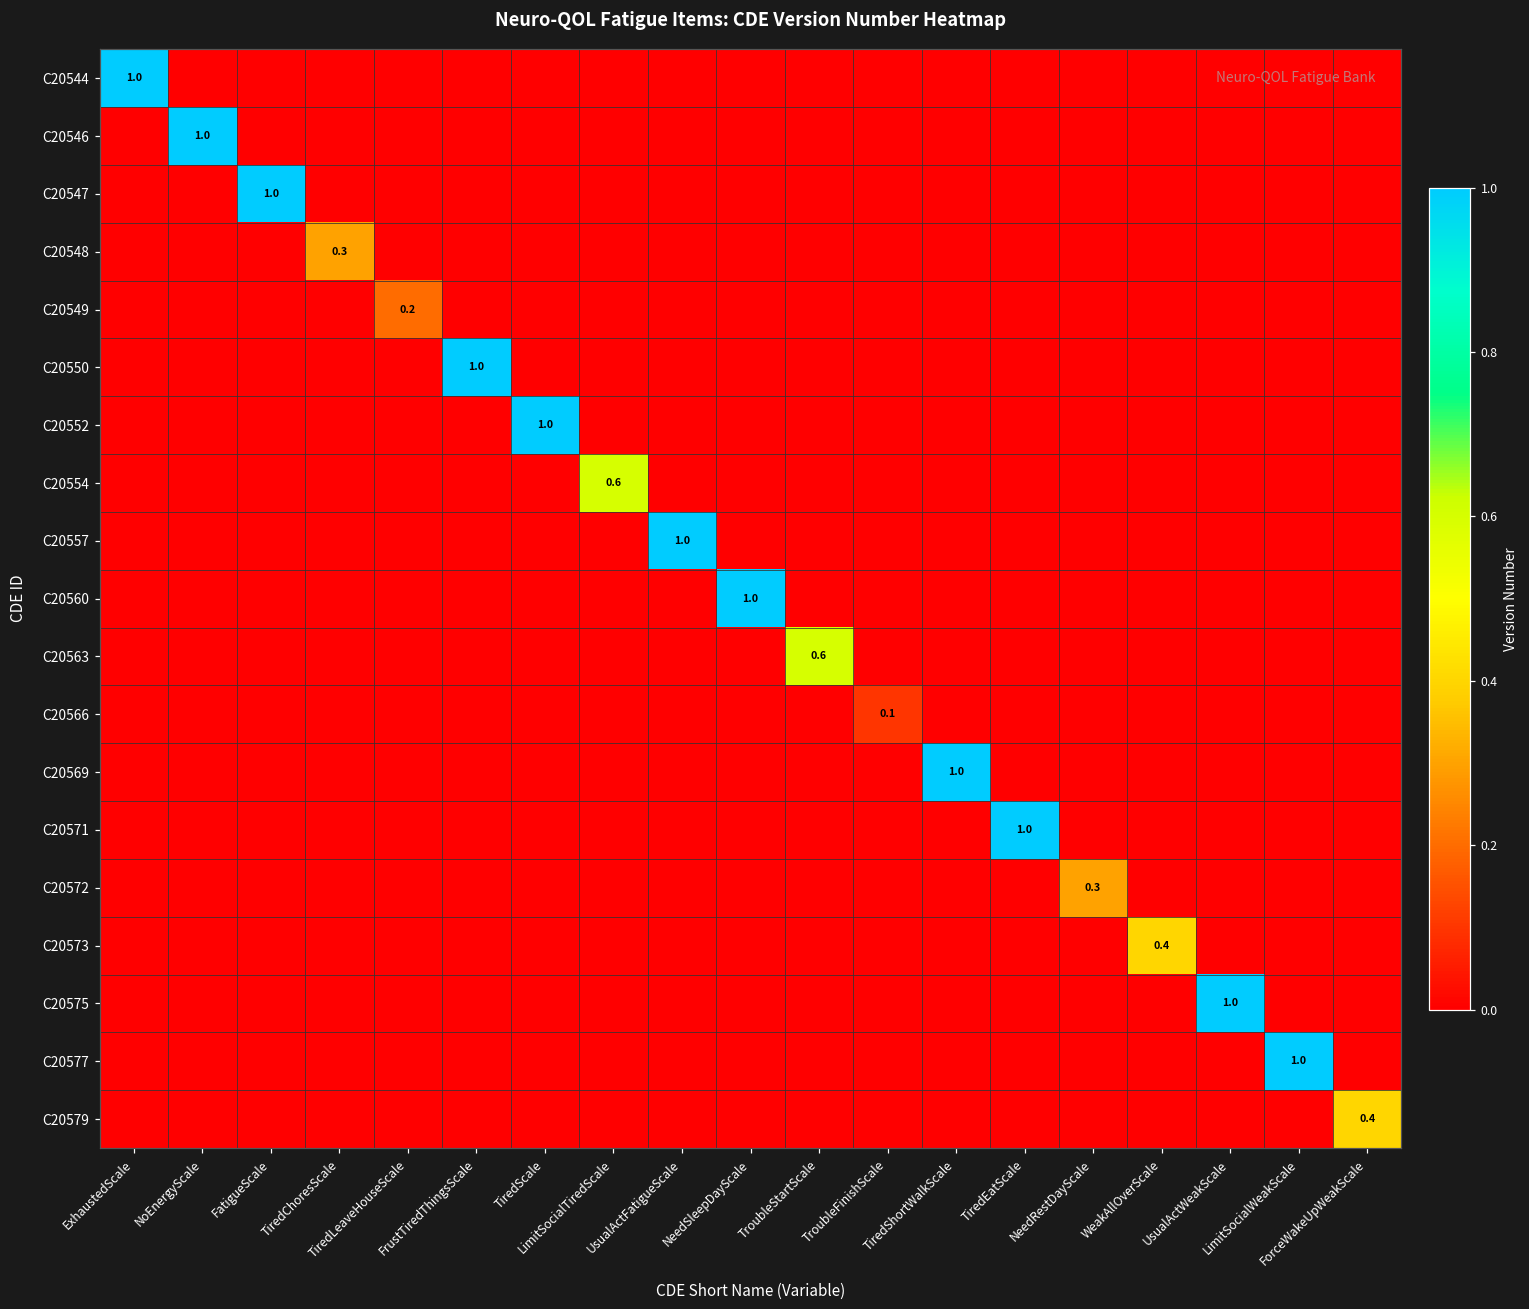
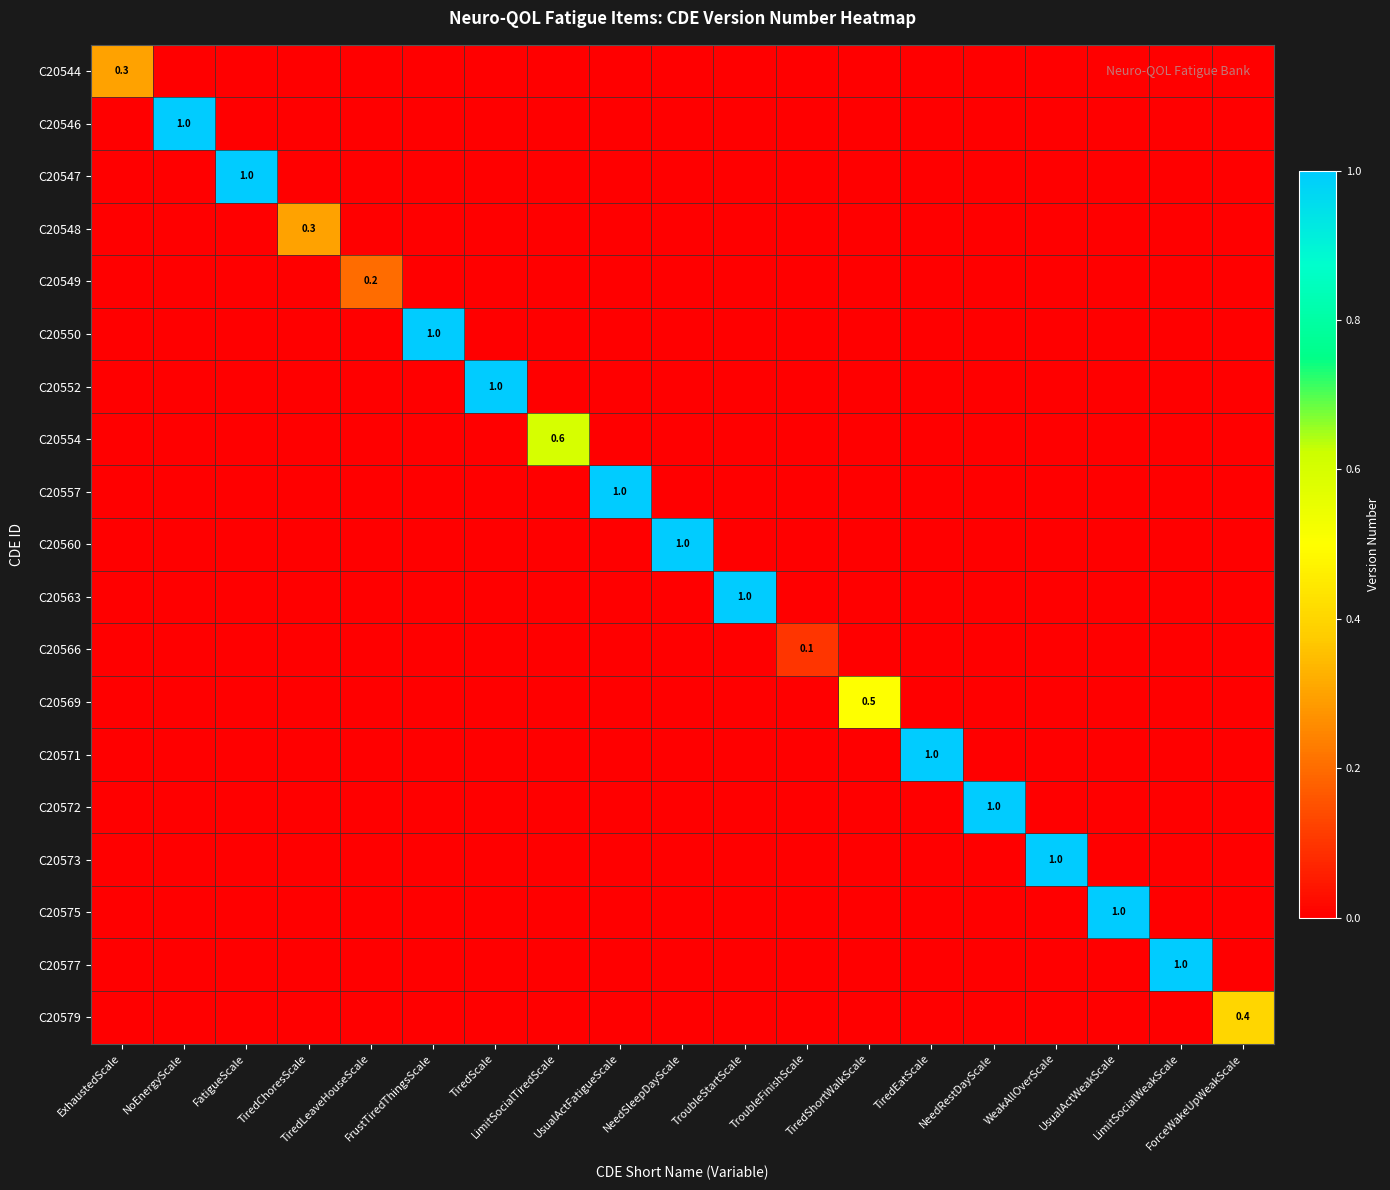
  {
    "C20544": {
-     "ExhaustedScale": 1.0
+     "ExhaustedScale": 0.3
    },
    "C20546": {
      "NoEnergyScale": 1.0
    },
    "C20547": {
      "FatigueScale": 1.0
    },
    "C20548": {
      "TiredChoresScale": 0.3
    },
    "C20549": {
      "TiredLeaveHouseScale": 0.2
    },
    "C20550": {
      "FrustTiredThingsScale": 1.0
    },
    "C20552": {
      "TiredScale": 1.0
    },
    "C20554": {
      "LimitSocialTiredScale": 0.6
    },
    "C20557": {
      "UsualActFatigueScale": 1.0
    },
    "C20560": {
      "NeedSleepDayScale": 1.0
    },
    "C20563": {
-     "TroubleStartScale": 0.6
+     "TroubleStartScale": 1.0
    },
    "C20566": {
      "TroubleFinishScale": 0.1
    },
    "C20569": {
-     "TiredShortWalkScale": 1.0
+     "TiredShortWalkScale": 0.5
    },
    "C20571": {
      "TiredEatScale": 1.0
    },
    "C20572": {
-     "NeedRestDayScale": 0.3
+     "NeedRestDayScale": 1.0
    },
    "C20573": {
-     "WeakAllOverScale": 0.4
+     "WeakAllOverScale": 1.0
    },
    "C20575": {
      "UsualActWeakScale": 1.0
    },
    "C20577": {
      "LimitSocialWeakScale": 1.0
    },
    "C20579": {
      "ForceWakeUpWeakScale": 0.4
    }
  }
